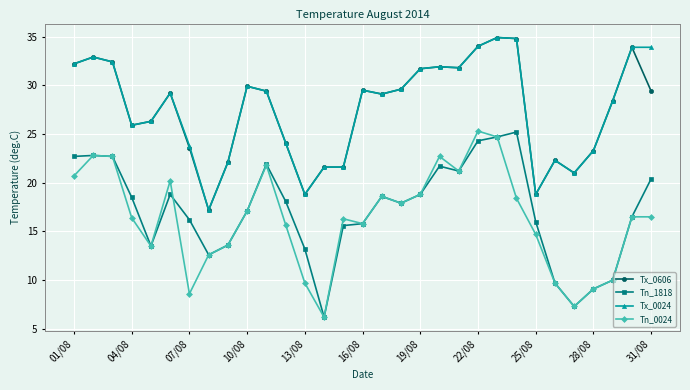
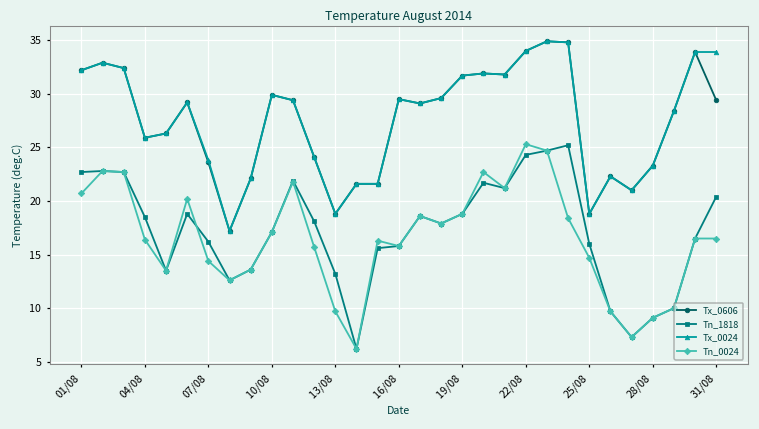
  {
    "Tn_0024": {
      "01/08": 21,
      "04/08": 16,
-     "07/08": 9,
+     "07/08": 14,
      "13/08": 10,
      "22/08": 25,
      "25/08": 15,
      "31/08": 17
    }
  }
